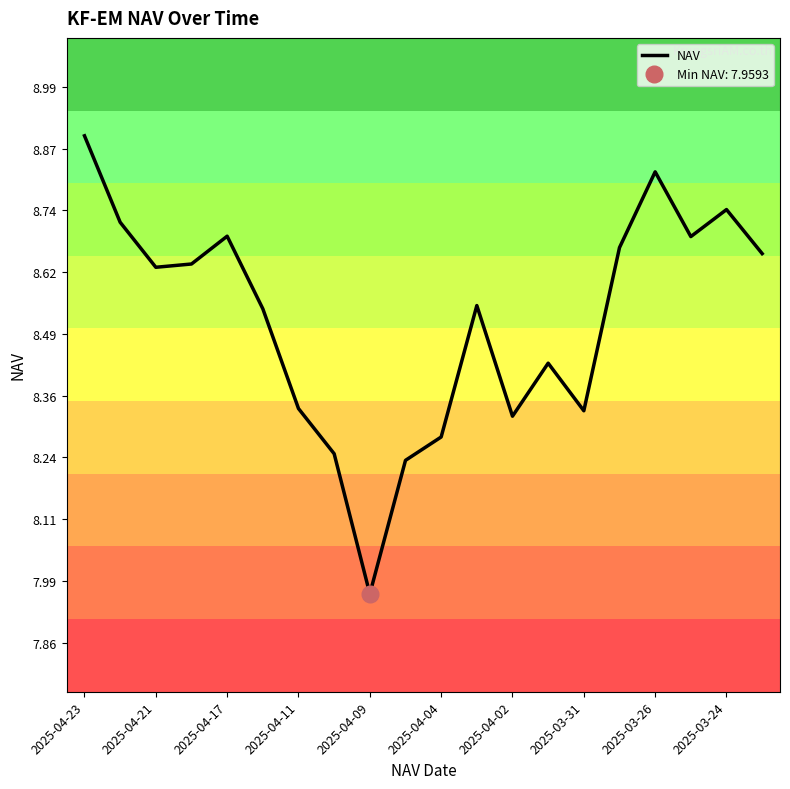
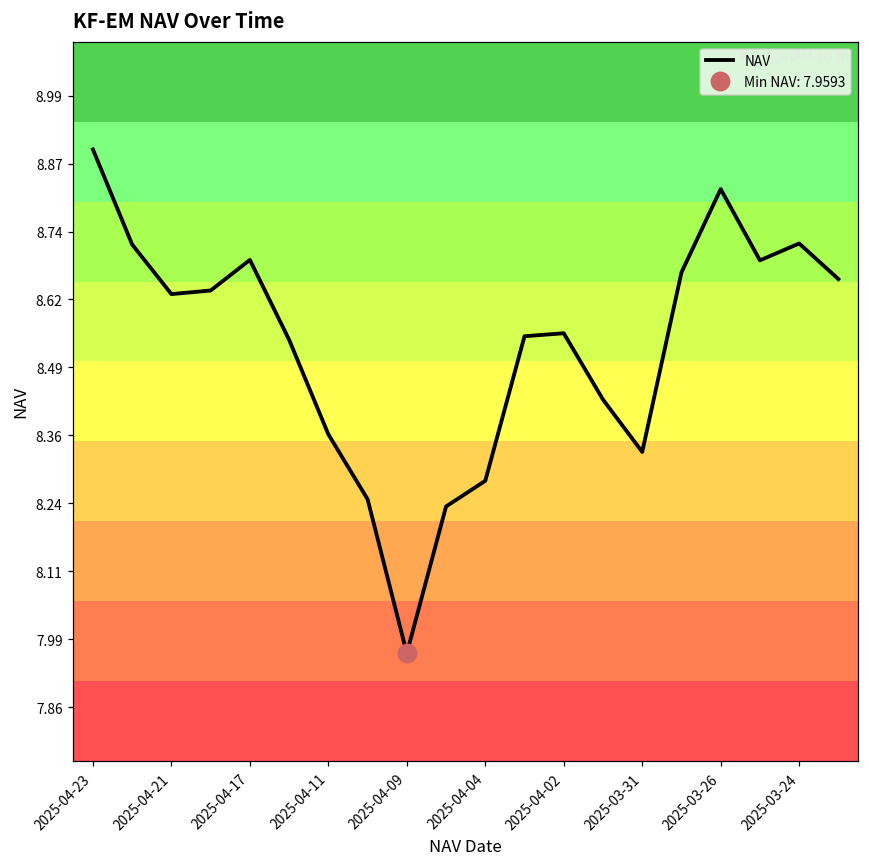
  {
    "NAV": {
      "2025-04-23": 8.90,
      "2025-04-21": 8.63,
      "2025-04-17": 8.69,
-     "2025-04-11": 8.34,
+     "2025-04-11": 8.37,
      "2025-04-04": 8.28,
-     "2025-04-02": 8.32,
+     "2025-04-02": 8.55,
      "2025-03-31": 8.33,
      "2025-03-26": 8.82,
-     "2025-03-24": 8.74
+     "2025-03-24": 8.72
    }
  }
